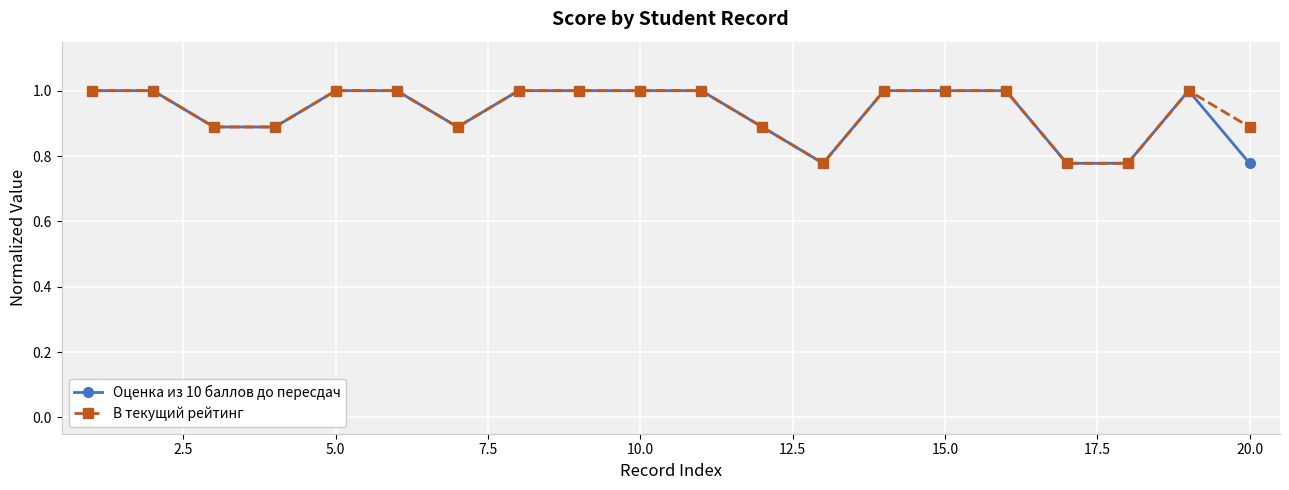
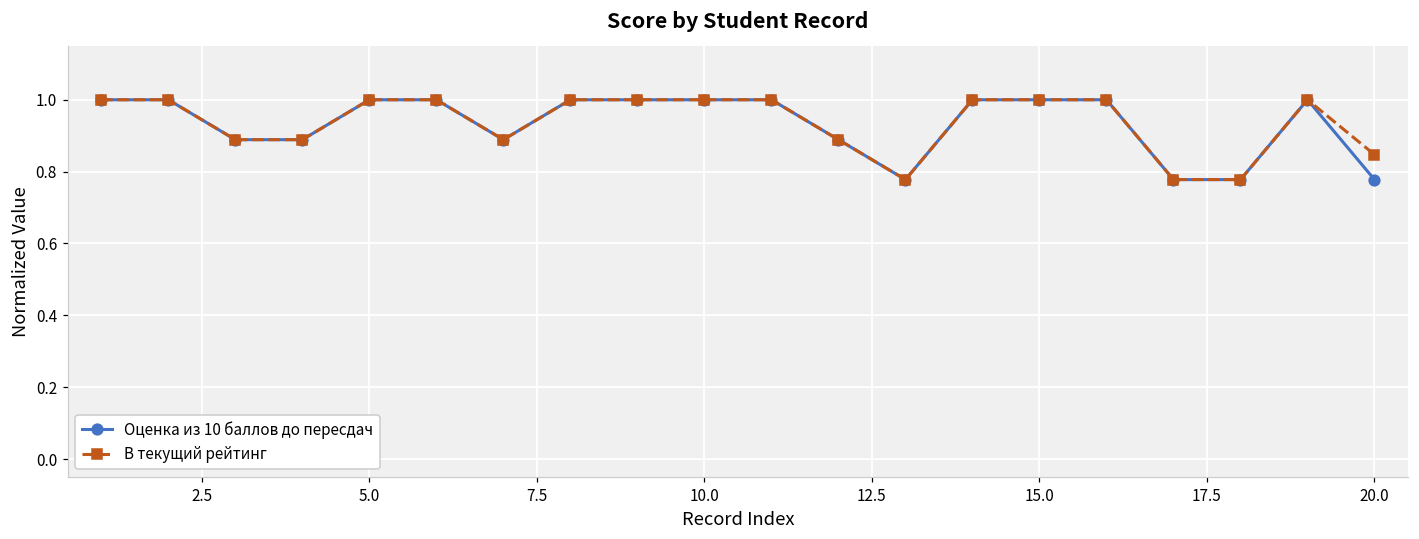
  {
    "Оценка из 10 баллов до пересдач": {
      "20.0": 0.78
    },
    "В текущий рейтинг": {
-     "20.0": 0.89
+     "20.0": 0.85
    }
  }
